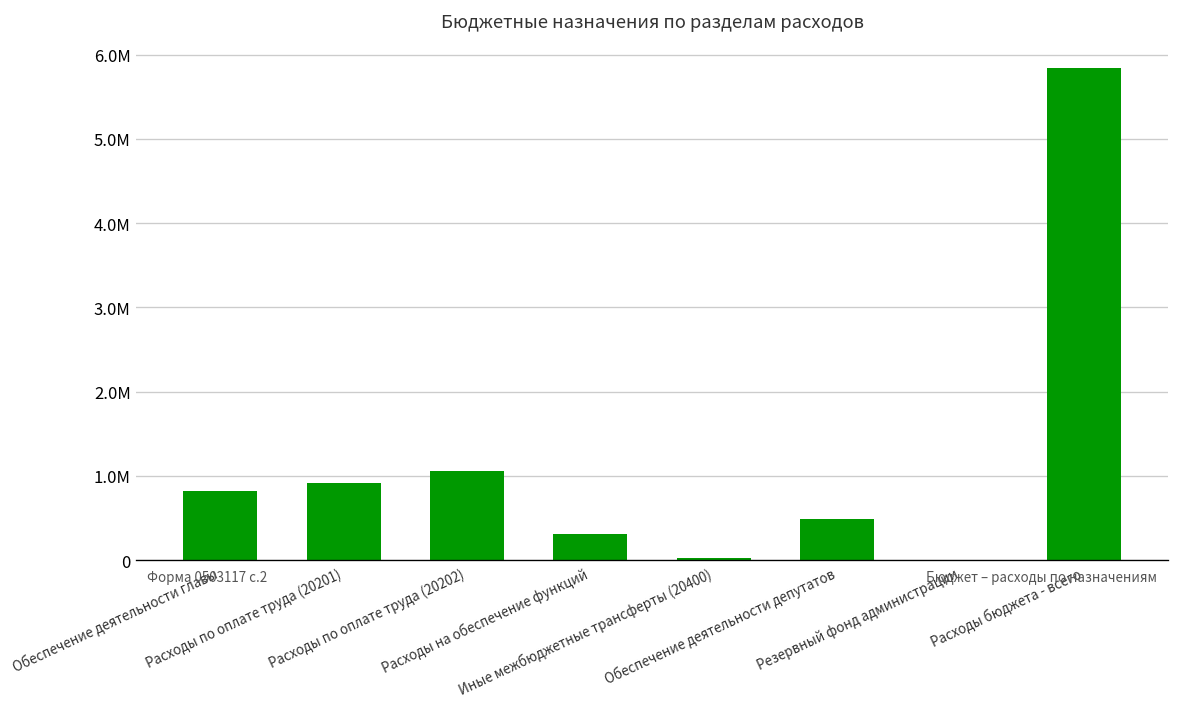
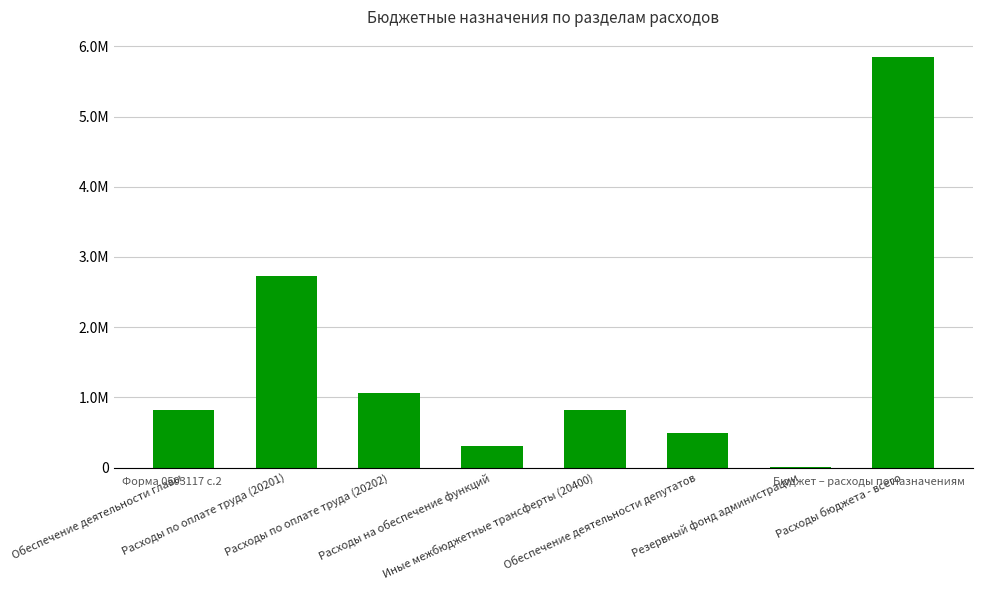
  {
    "Обеспечение деятельности главы": 800000,
-   "Расходы по оплате труда (20201)": 900000,
+   "Расходы по оплате труда (20201)": 2700000,
    "Расходы по оплате труда (20202)": 1100000,
    "Расходы на обеспечение функций": 300000,
-   "Иные межбюджетные трансферты (20400)": 0,
+   "Иные межбюджетные трансферты (20400)": 800000,
    "Обеспечение деятельности депутатов": 500000,
    "Расходы бюджета - всего": 5800000
  }
